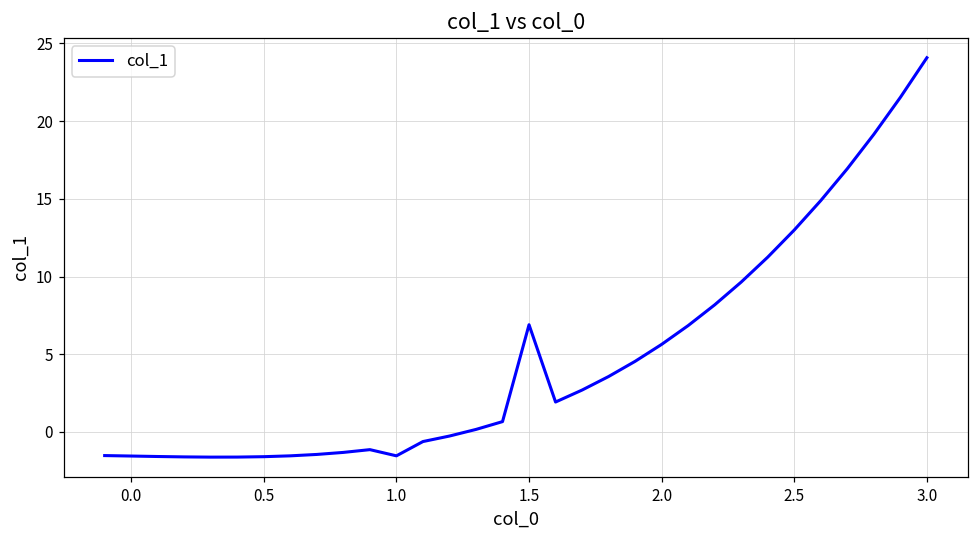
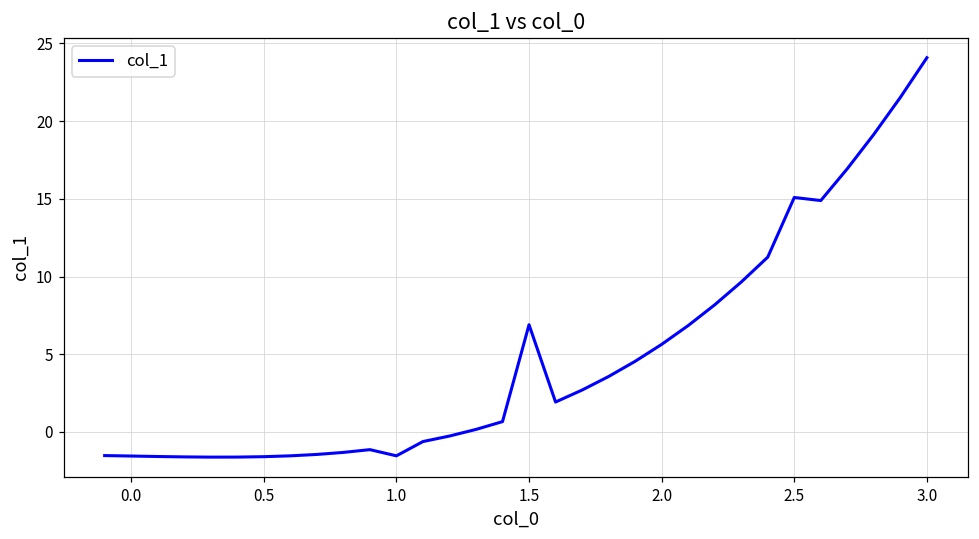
  {
    "0.0": -1.5,
    "0.5": -1.6,
    "1.0": -1.5,
    "1.5": 6.9,
    "2.0": 5.6,
-   "2.5": 13.0,
+   "2.5": 15.1,
    "3.0": 24.1
  }
